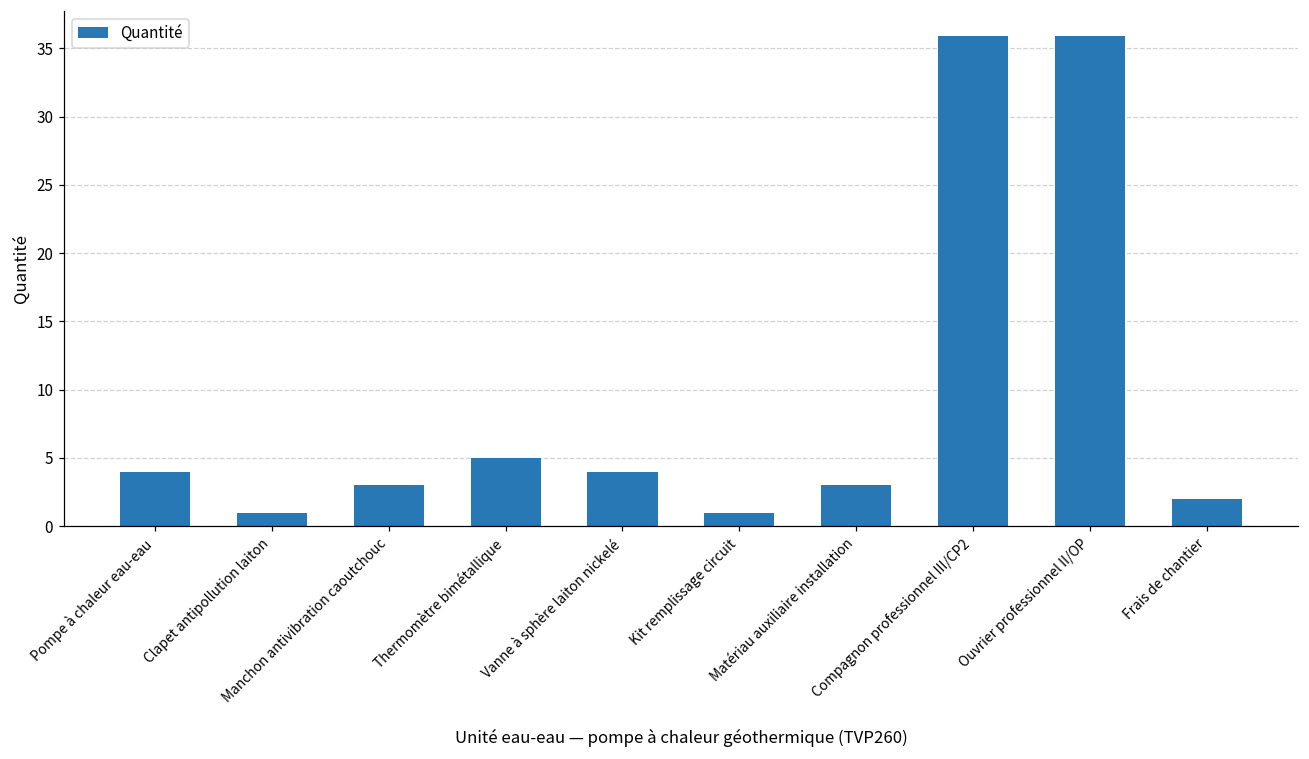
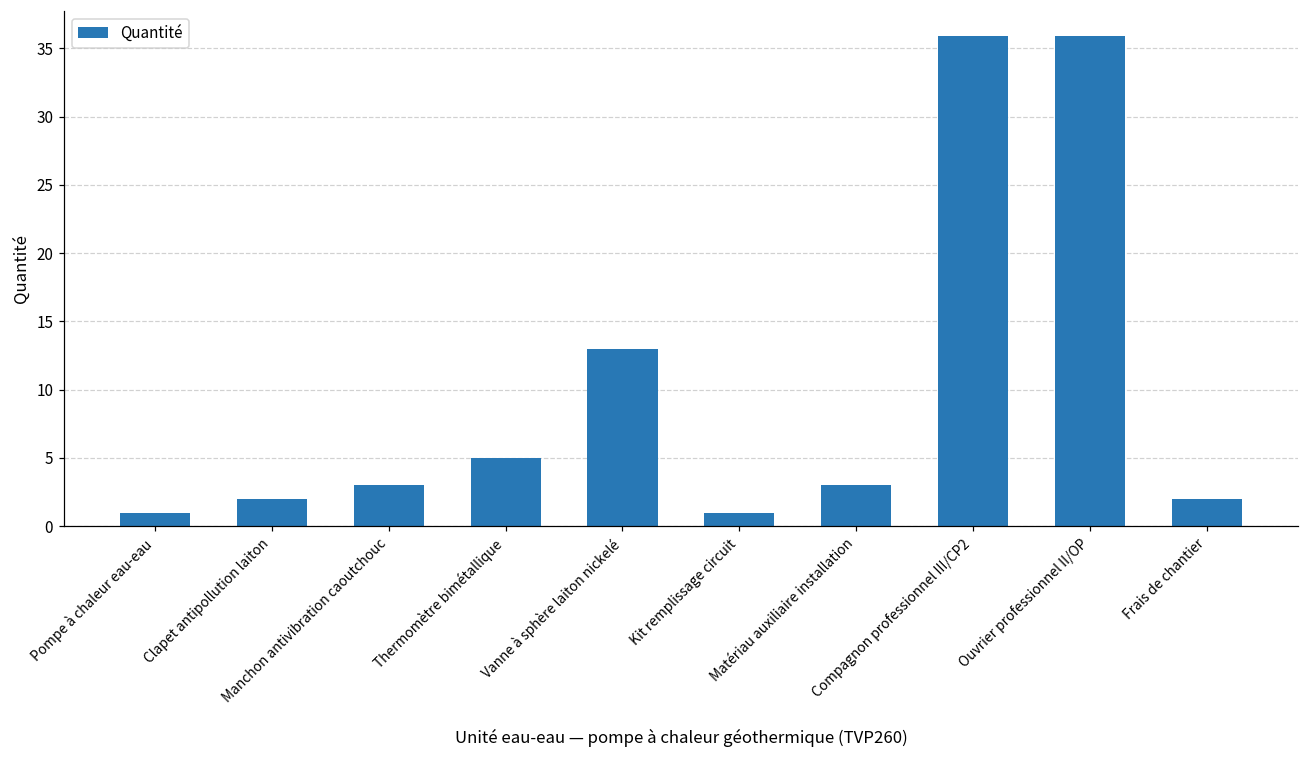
  {
-   "Pompe à chaleur eau-eau": 4,
-   "Clapet antipollution laiton": 1,
+   "Pompe à chaleur eau-eau": 1,
+   "Clapet antipollution laiton": 2,
    "Manchon antivibration caoutchouc": 3,
    "Thermomètre bimétallique": 5,
-   "Vanne à sphère laiton nickelé": 4,
+   "Vanne à sphère laiton nickelé": 13,
    "Kit remplissage circuit": 1,
    "Matériau auxiliaire installation": 3,
    "Compagnon professionnel III/CP2": 36,
    "Ouvrier professionnel II/OP": 36,
    "Frais de chantier": 2
  }
